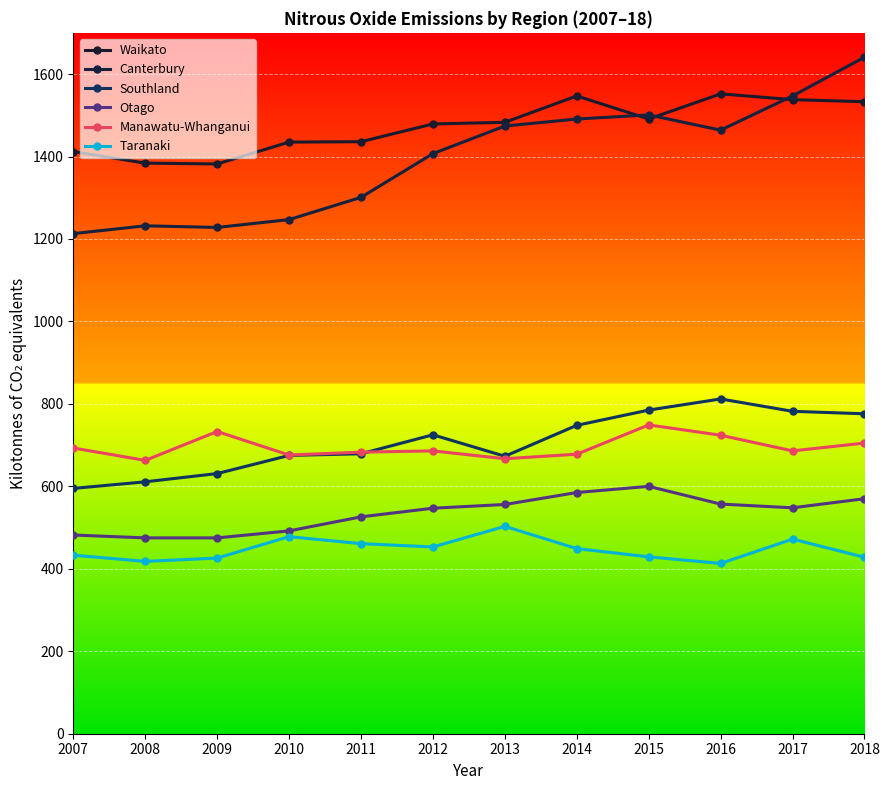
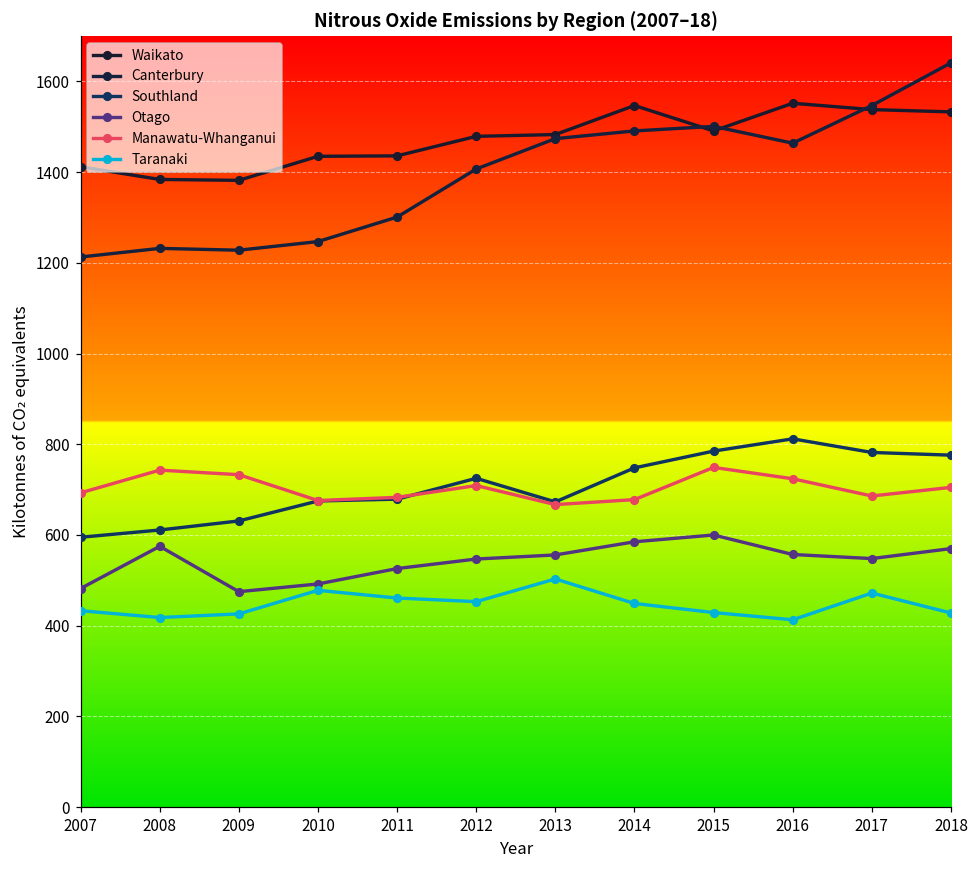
  {
    "Otago": {
      "2007": 480,
-     "2008": 480,
+     "2008": 580,
      "2009": 480,
      "2010": 490,
      "2011": 530,
      "2012": 550,
      "2013": 560,
      "2014": 590,
      "2015": 600,
      "2016": 560,
      "2017": 550,
      "2018": 570
    },
    "Manawatu-Whanganui": {
      "2007": 690,
-     "2008": 660,
+     "2008": 740,
      "2009": 730,
-     "2012": 690,
+     "2012": 710,
      "2014": 680,
      "2015": 750,
      "2016": 720,
      "2017": 690,
      "2018": 710
    },
    "Taranaki": {
      "2007": 430,
      "2008": 420,
      "2009": 430,
      "2010": 480,
      "2011": 460,
      "2012": 450,
      "2013": 500,
      "2014": 450,
      "2015": 430,
      "2016": 410,
      "2017": 470,
      "2018": 430
    }
  }
